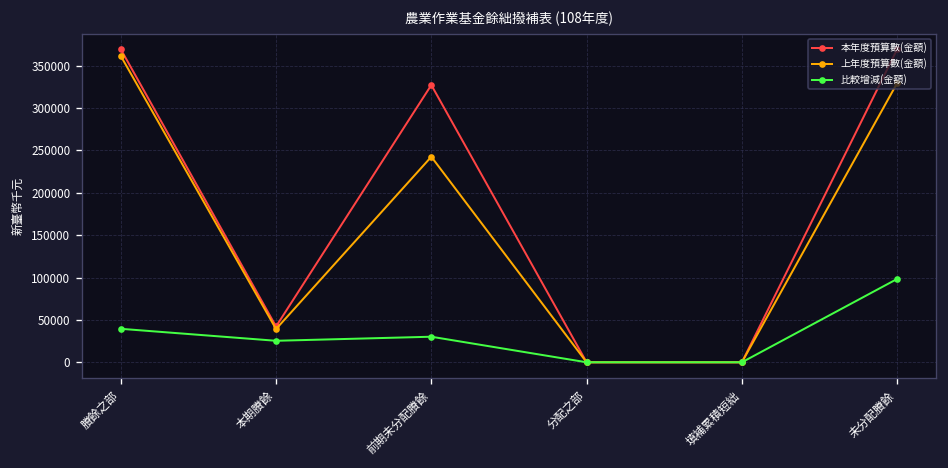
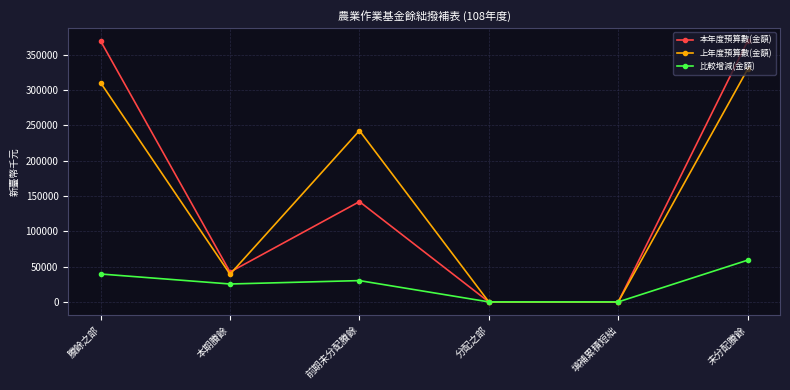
  {
    "本年度預算數(金額)": {
      "賸餘之部": 370000,
-     "前期未分配賸餘": 330000
+     "前期未分配賸餘": 140000
    },
    "上年度預算數(金額)": {
-     "賸餘之部": 360000,
+     "賸餘之部": 310000,
      "前期未分配賸餘": 240000
    },
    "比較增減(金額)": {
      "賸餘之部": 40000,
      "本期賸餘": 30000,
      "前期未分配賸餘": 30000,
-     "未分配賸餘": 100000
+     "未分配賸餘": 60000
    }
  }
